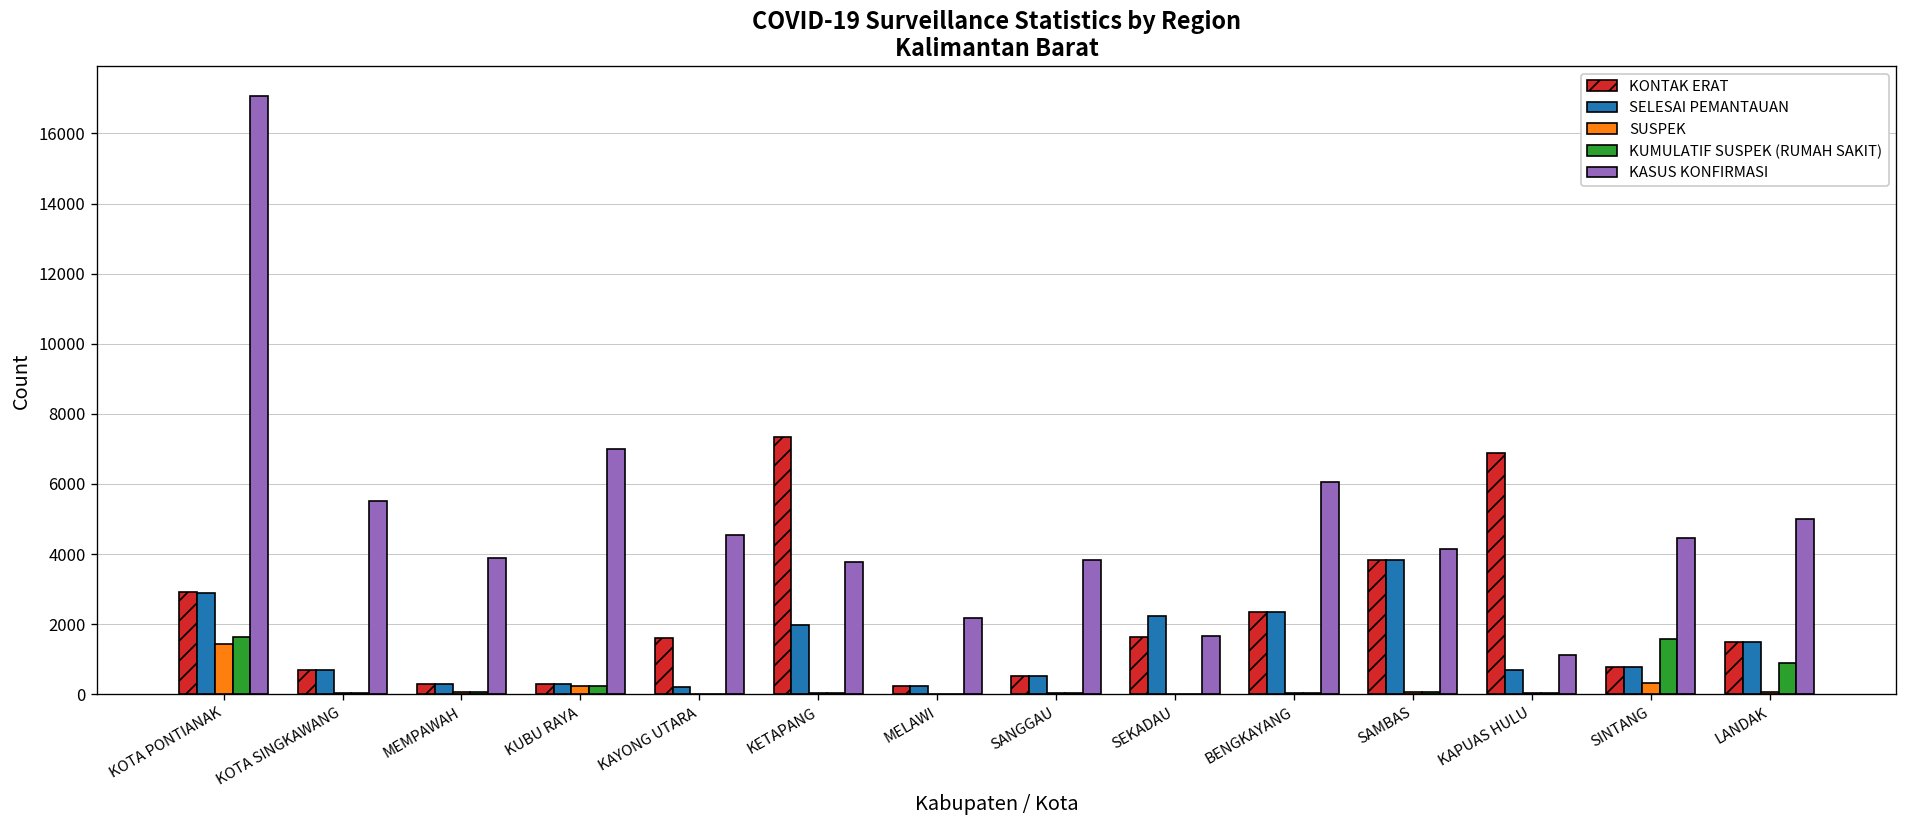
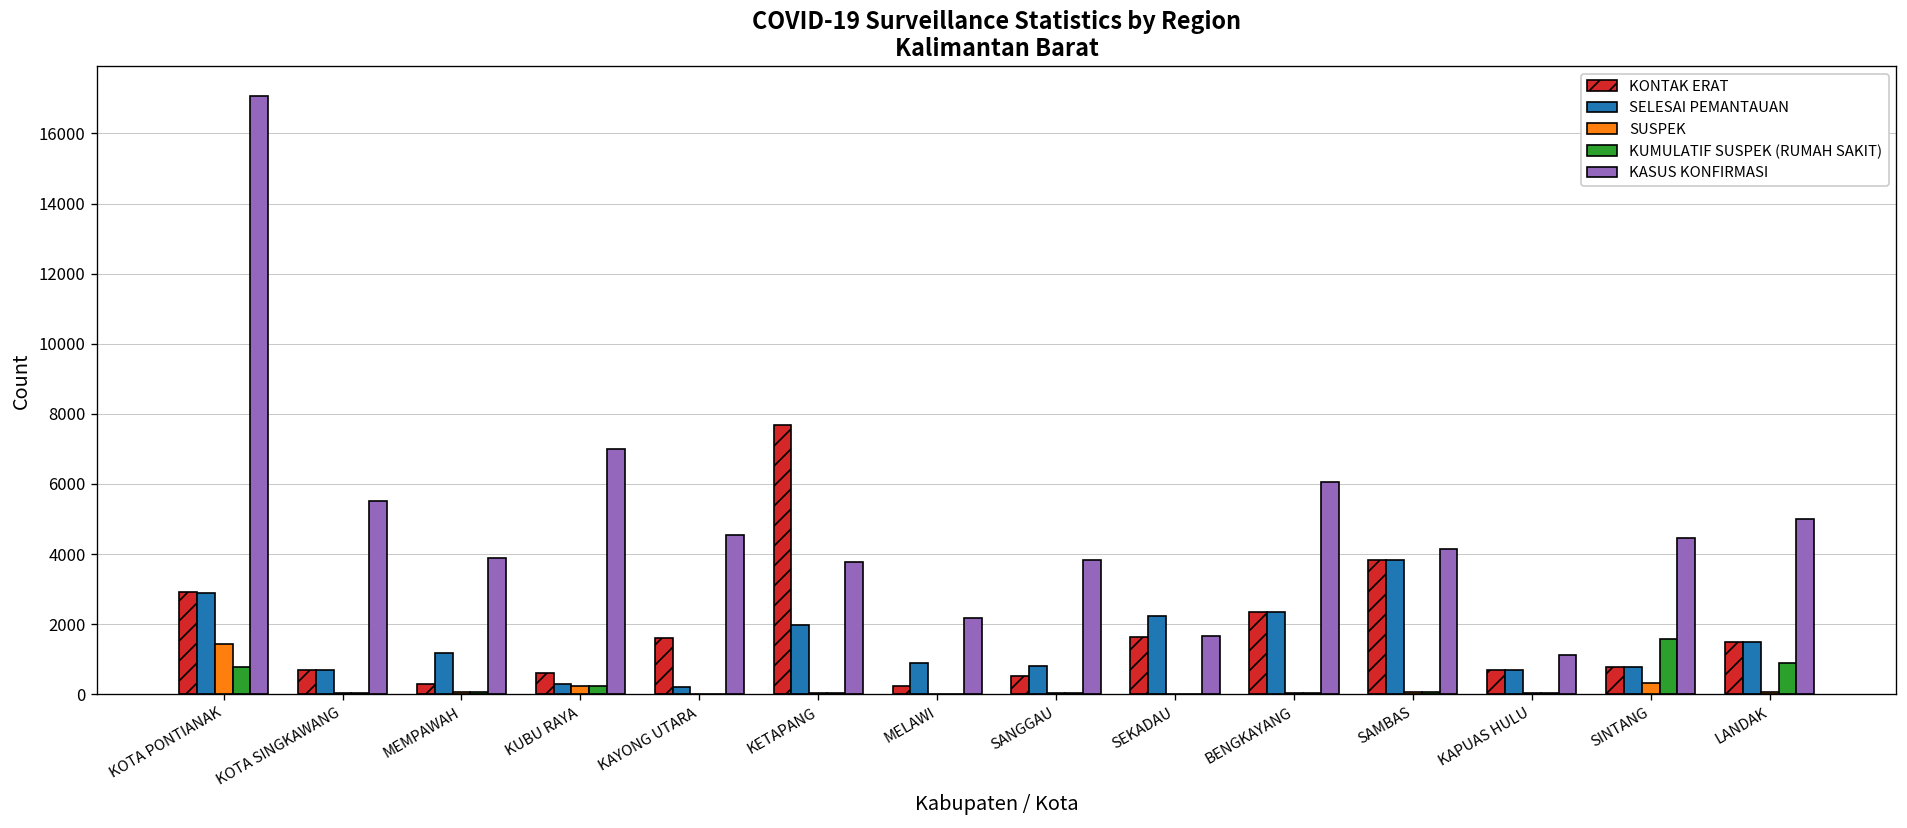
  {
    "KONTAK ERAT": {
      "KOTA PONTIANAK": 2900,
      "KOTA SINGKAWANG": 700,
      "MEMPAWAH": 300,
-     "KUBU RAYA": 300,
+     "KUBU RAYA": 600,
      "KAYONG UTARA": 1600,
-     "KETAPANG": 7300,
+     "KETAPANG": 7700,
      "MELAWI": 200,
      "SANGGAU": 500,
      "SEKADAU": 1600,
      "BENGKAYANG": 2300,
      "SAMBAS": 3800,
-     "KAPUAS HULU": 6900,
+     "KAPUAS HULU": 700,
      "SINTANG": 800,
      "LANDAK": 1500
    },
    "SELESAI PEMANTAUAN": {
      "KOTA PONTIANAK": 2900,
      "KOTA SINGKAWANG": 700,
-     "MEMPAWAH": 300,
+     "MEMPAWAH": 1200,
      "KUBU RAYA": 300,
      "KAYONG UTARA": 200,
      "KETAPANG": 2000,
-     "MELAWI": 200,
-     "SANGGAU": 500,
+     "MELAWI": 900,
+     "SANGGAU": 800,
      "SEKADAU": 2200,
      "BENGKAYANG": 2300,
      "SAMBAS": 3800,
      "KAPUAS HULU": 700,
      "SINTANG": 800,
      "LANDAK": 1500
    },
    "SUSPEK": {
      "KOTA PONTIANAK": 1400,
      "KUBU RAYA": 200,
      "SINTANG": 300
    },
    "KUMULATIF SUSPEK (RUMAH SAKIT)": {
-     "KOTA PONTIANAK": 1600,
+     "KOTA PONTIANAK": 800,
      "KUBU RAYA": 200,
      "SINTANG": 1600,
      "LANDAK": 900
    },
    "KASUS KONFIRMASI": {
      "KOTA PONTIANAK": 17100,
      "KOTA SINGKAWANG": 5500,
      "MEMPAWAH": 3900,
      "KUBU RAYA": 7000,
      "KAYONG UTARA": 4500,
      "KETAPANG": 3800,
      "MELAWI": 2200,
      "SANGGAU": 3800,
      "SEKADAU": 1700,
      "BENGKAYANG": 6000,
      "SAMBAS": 4200,
      "KAPUAS HULU": 1100,
      "SINTANG": 4500,
      "LANDAK": 5000
    }
  }
